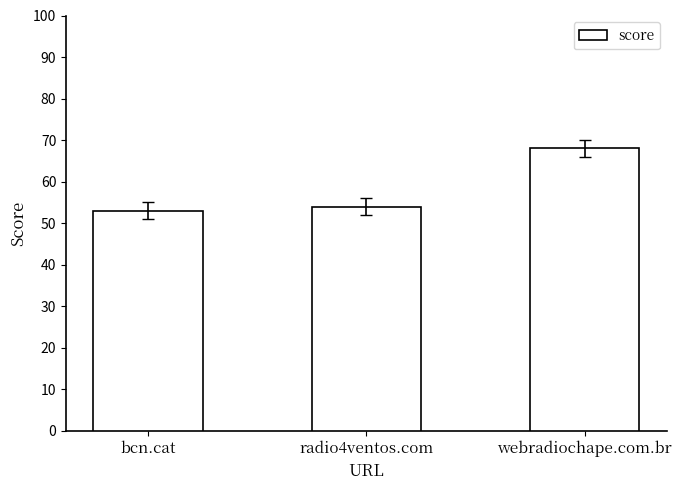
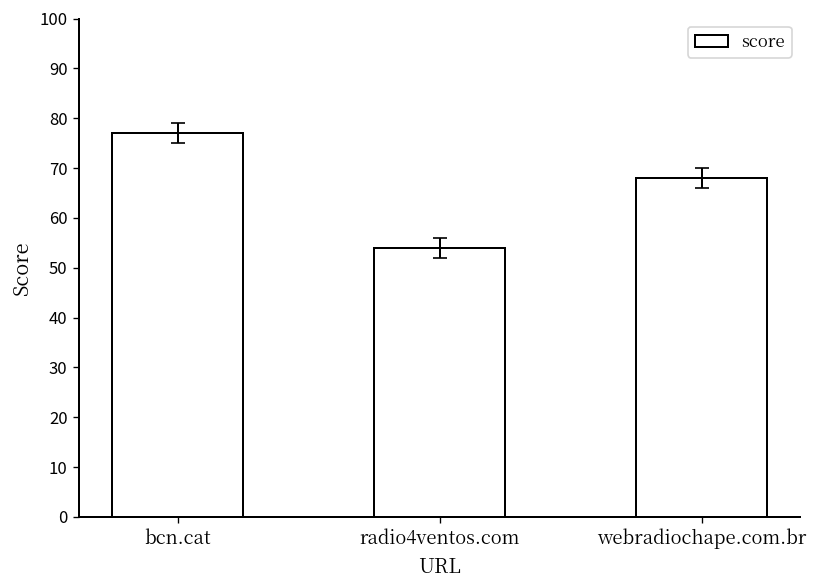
  {
    "score": {
-     "bcn.cat": 53,
+     "bcn.cat": 77,
      "radio4ventos.com": 54,
      "webradiochape.com.br": 68
    }
  }
